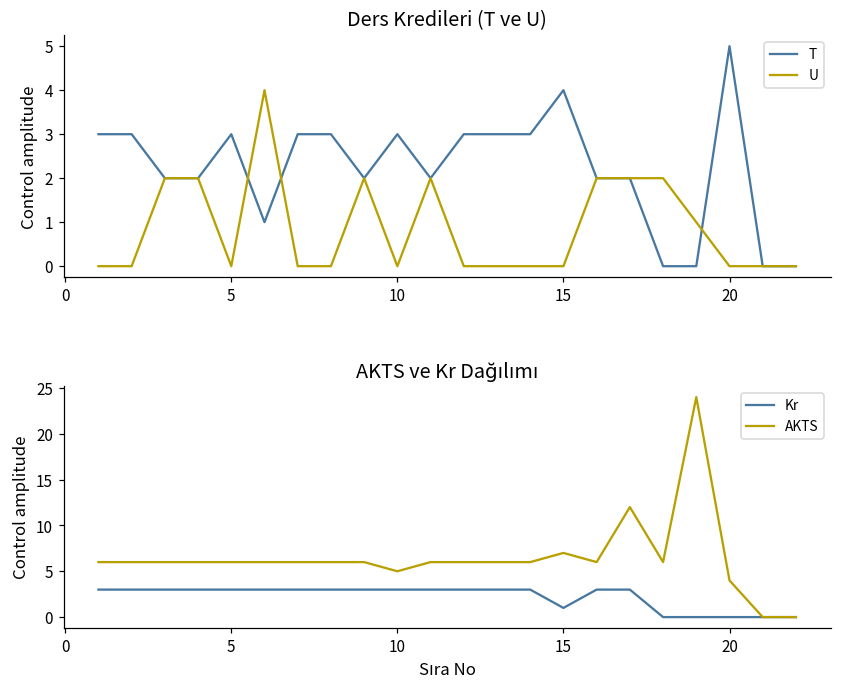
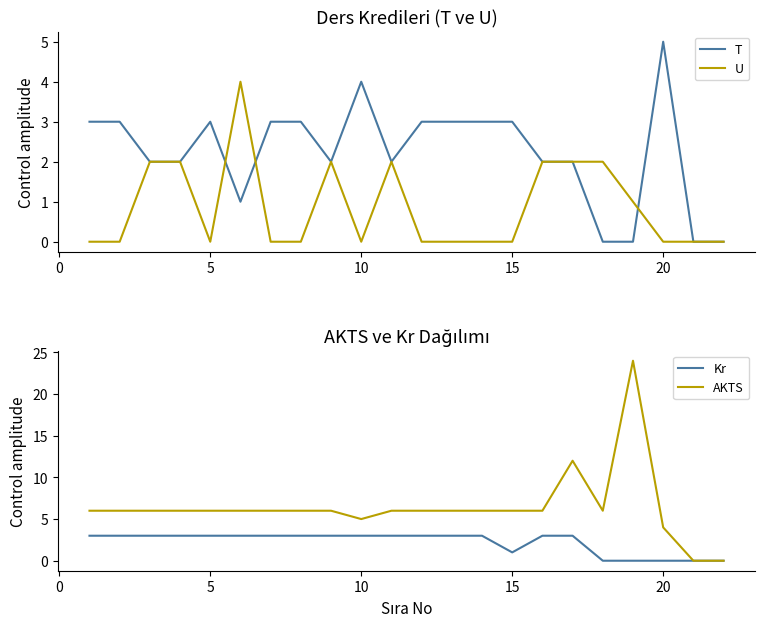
  {
    "Ders Kredileri (T ve U)": {
      "T": {
        "5": 3,
-       "10": 3,
-       "15": 4,
+       "10": 4,
+       "15": 3,
        "20": 5
      },
      "U": {
        "5": 0,
        "10": 0,
        "15": 0,
        "20": 0
      }
    },
    "AKTS ve Kr Dağılımı": {
      "Kr": {
        "5": 3,
        "10": 3,
        "15": 1,
        "20": 0
      },
      "AKTS": {
        "5": 6,
        "10": 5,
-       "15": 7,
+       "15": 6,
        "20": 4
      }
    }
  }
